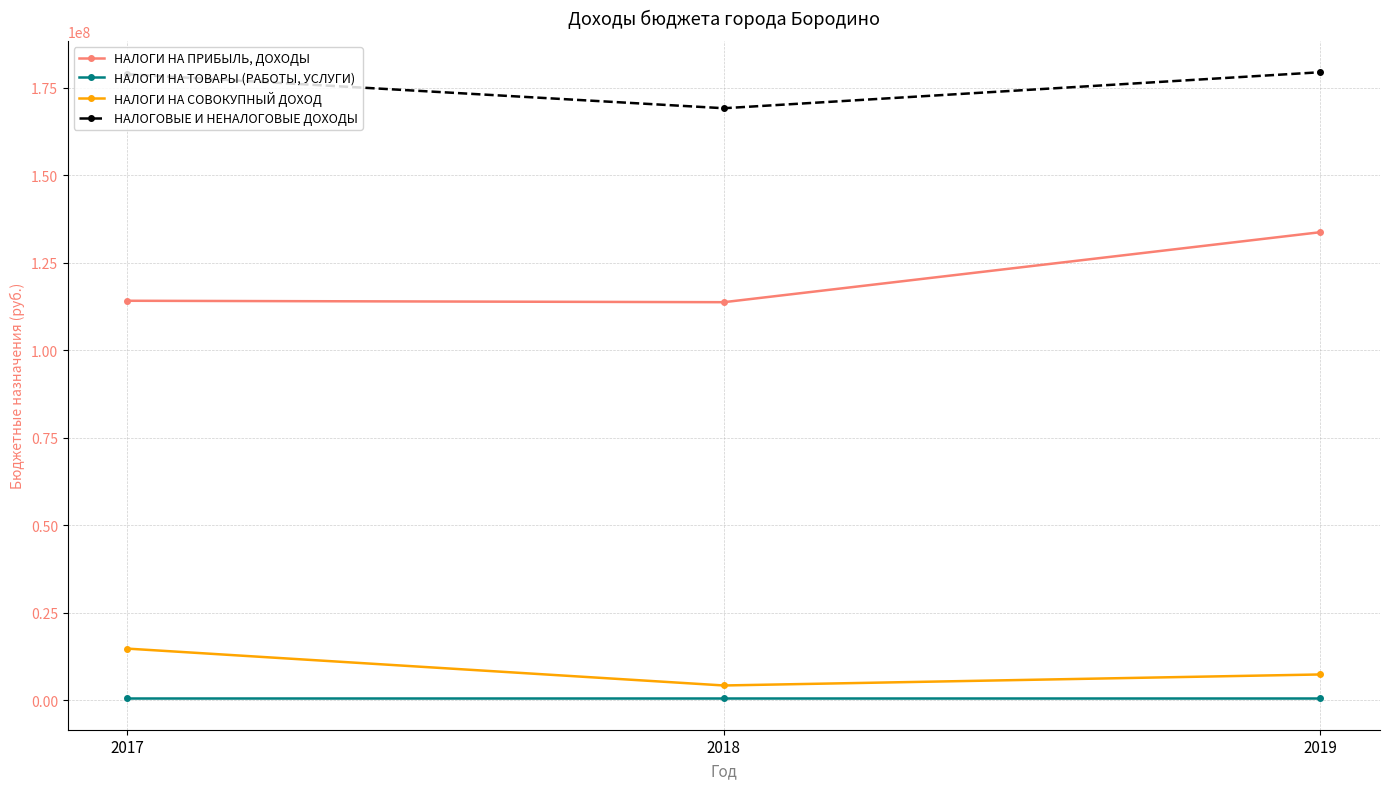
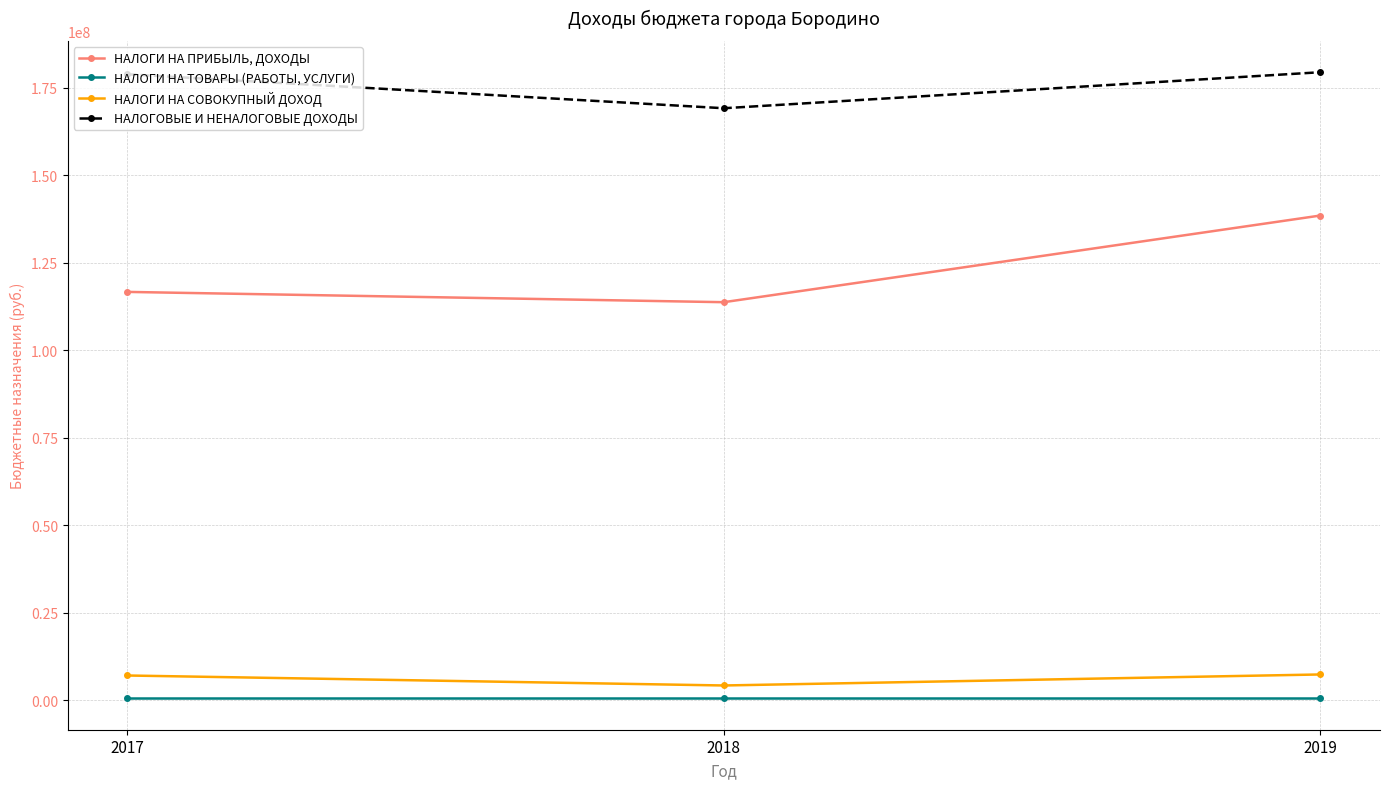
  {
    "НАЛОГИ НА ПРИБЫЛЬ, ДОХОДЫ": {
-     "2017": 114000000,
+     "2017": 117000000,
      "2018": 114000000,
-     "2019": 134000000
+     "2019": 138000000
    },
    "НАЛОГИ НА ТОВАРЫ (РАБОТЫ, УСЛУГИ)": {
      "2017": 0,
      "2018": 0,
      "2019": 0
    },
    "НАЛОГИ НА СОВОКУПНЫЙ ДОХОД": {
-     "2017": 15000000,
+     "2017": 7000000,
      "2018": 4000000,
      "2019": 7000000
    },
    "НАЛОГОВЫЕ И НЕНАЛОГОВЫЕ ДОХОДЫ": {
      "2018": 169000000,
      "2019": 179000000
    }
  }
